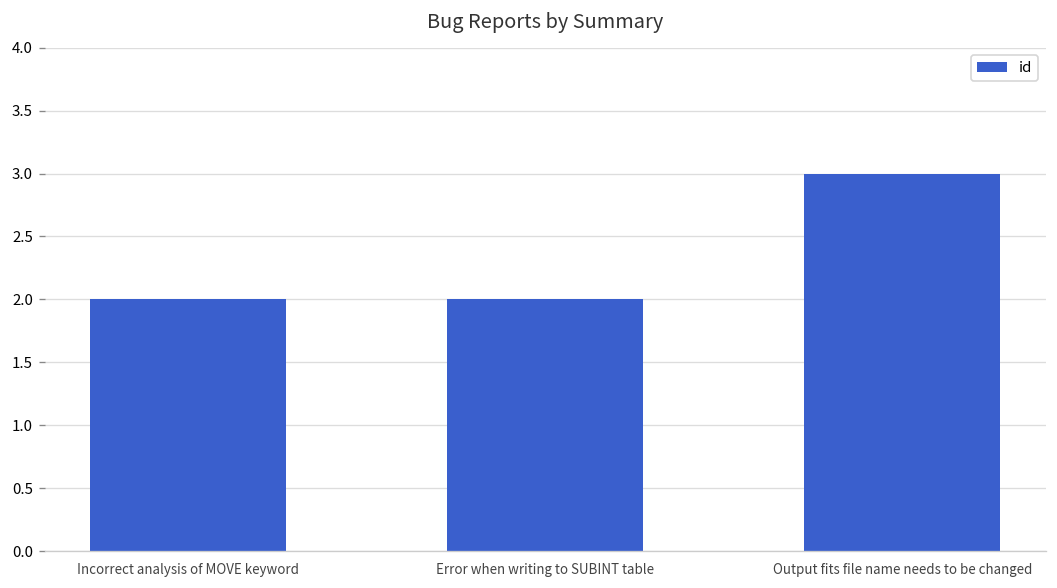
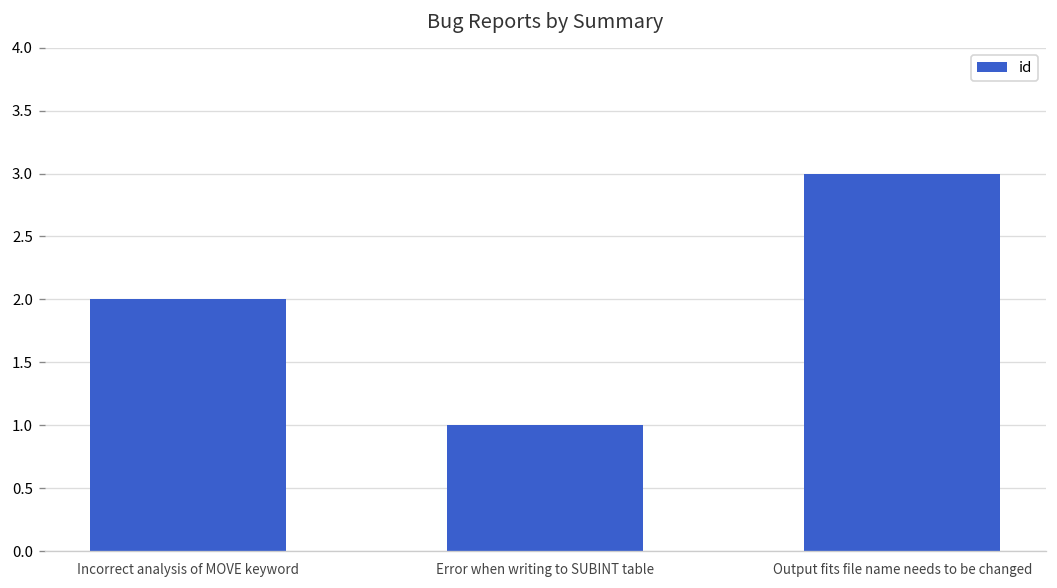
  {
    "Incorrect analysis of MOVE keyword": 2,
-   "Error when writing to SUBINT table": 2,
+   "Error when writing to SUBINT table": 1,
    "Output fits file name needs to be changed": 3
  }
